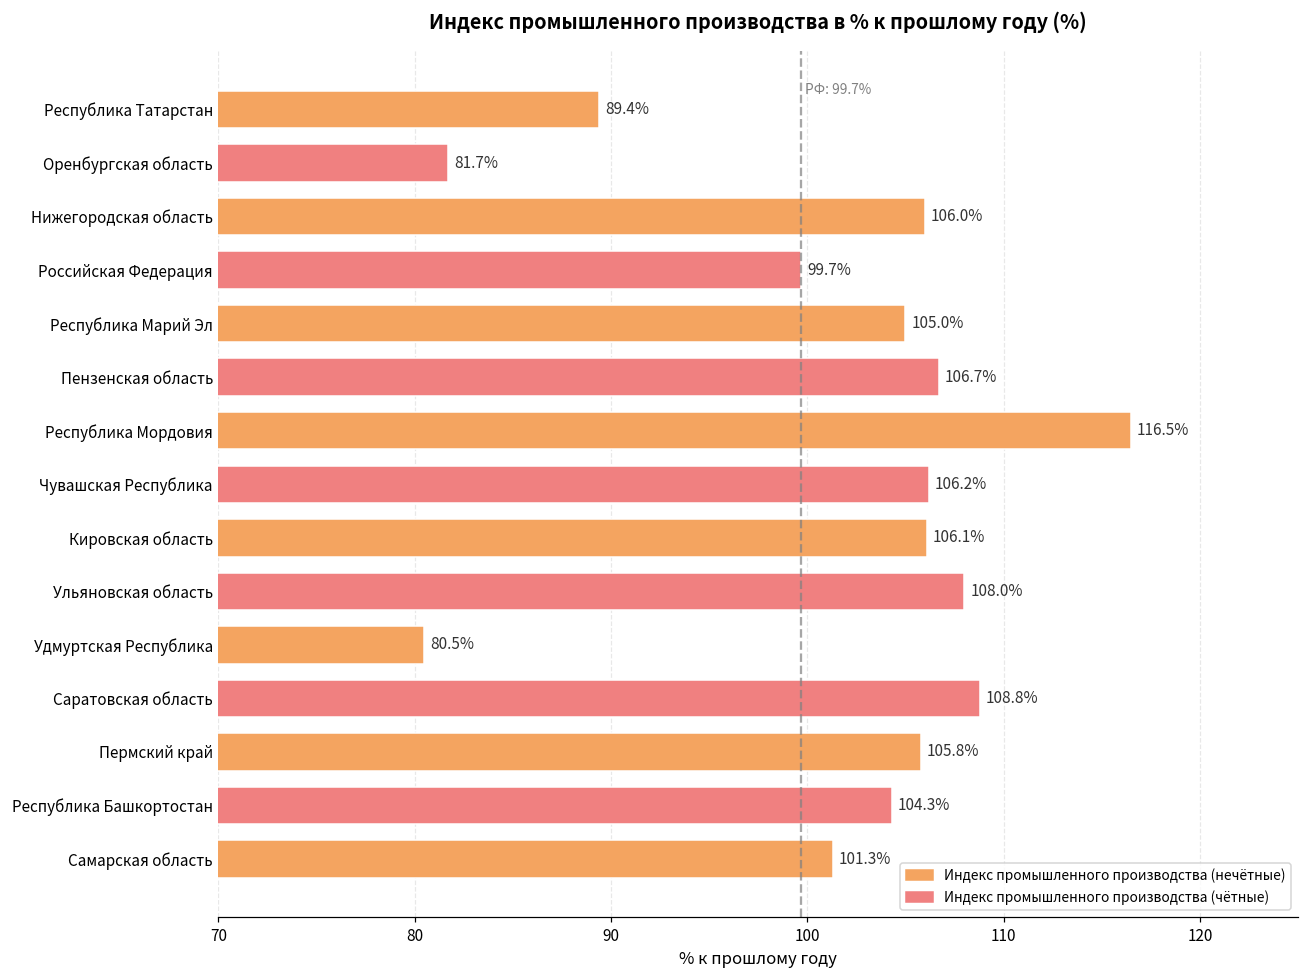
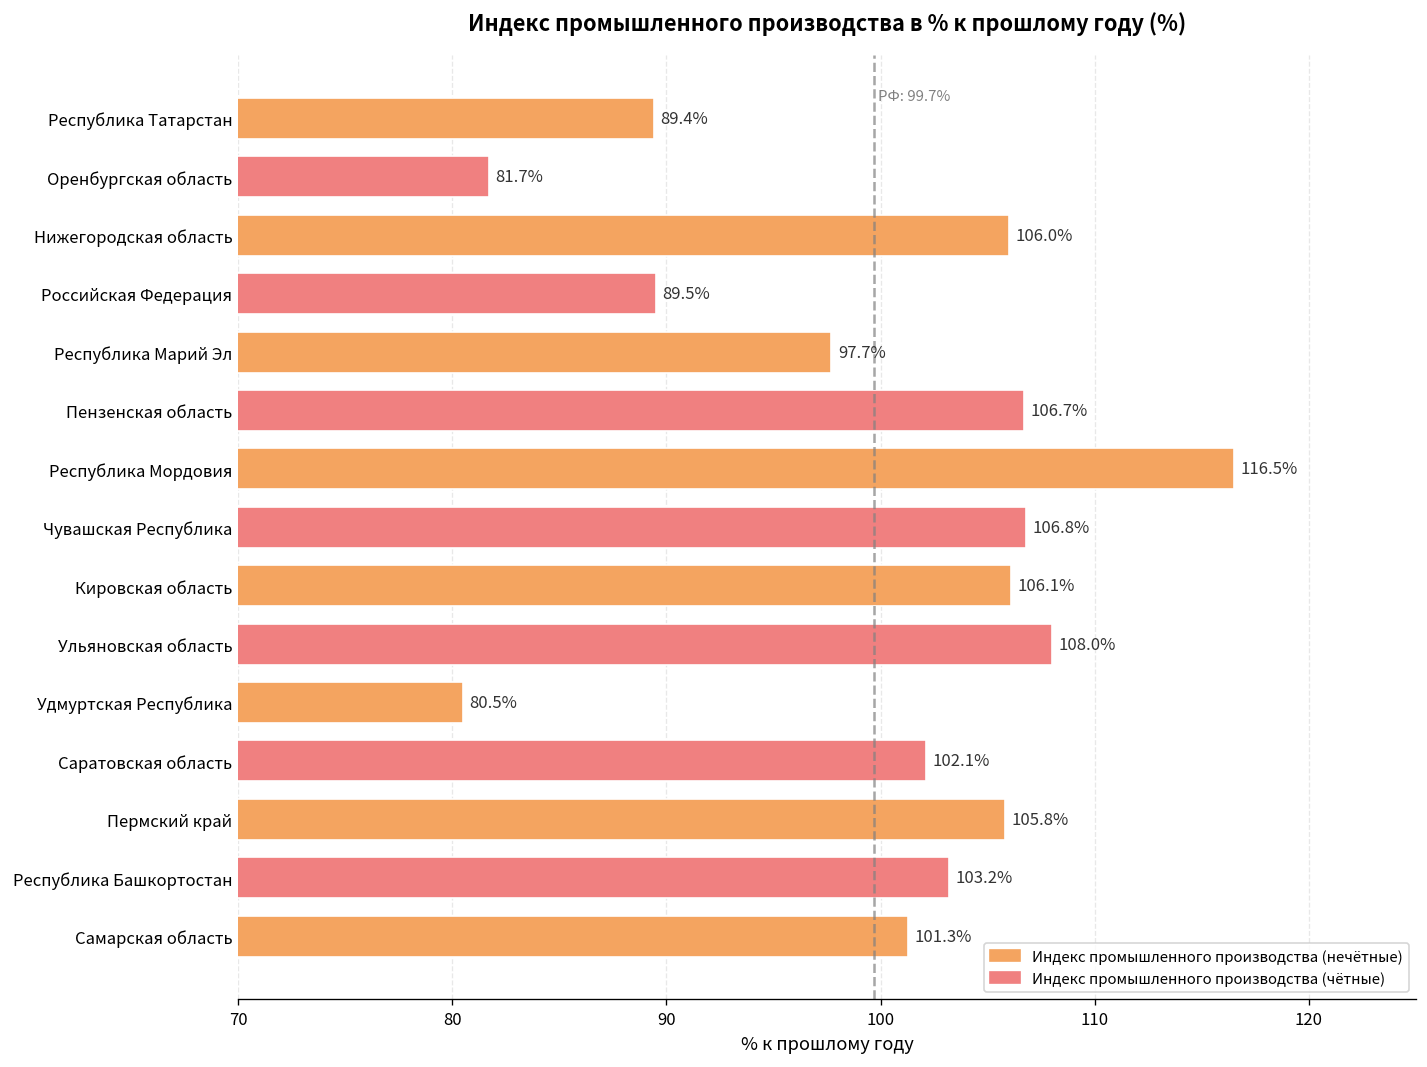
  {
    "Республика Татарстан": "89.4%",
    "Оренбургская область": "81.7%",
    "Нижегородская область": "106.0%",
-   "Российская Федерация": "99.7%",
-   "Республика Марий Эл": "105.0%",
+   "Российская Федерация": "89.5%",
+   "Республика Марий Эл": "97.7%",
    "Пензенская область": "106.7%",
    "Республика Мордовия": "116.5%",
-   "Чувашская Республика": "106.2%",
+   "Чувашская Республика": "106.8%",
    "Кировская область": "106.1%",
    "Ульяновская область": "108.0%",
    "Удмуртская Республика": "80.5%",
-   "Саратовская область": "108.8%",
+   "Саратовская область": "102.1%",
    "Пермский край": "105.8%",
-   "Республика Башкортостан": "104.3%",
+   "Республика Башкортостан": "103.2%",
    "Самарская область": "101.3%"
  }
